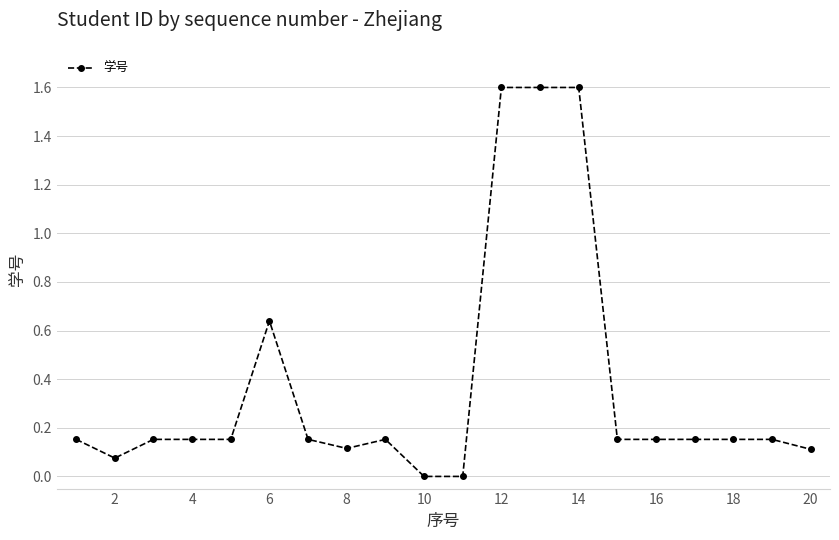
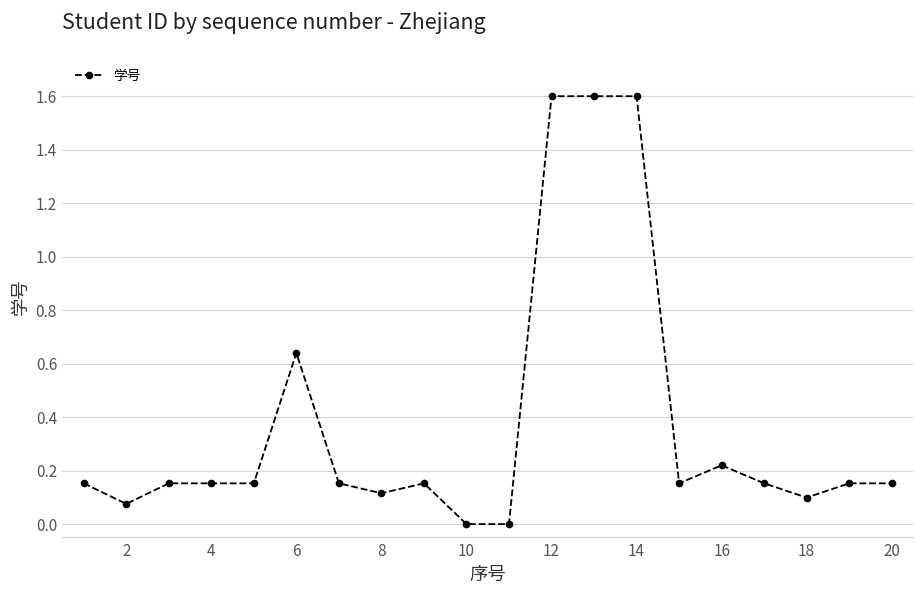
  {
    "2": 0.08,
    "4": 0.15,
    "6": 0.64,
    "8": 0.12,
    "10": 0.00,
    "12": 1.60,
    "14": 1.60,
-   "16": 0.15,
-   "18": 0.15,
-   "20": 0.11
+   "16": 0.22,
+   "18": 0.10,
+   "20": 0.15
  }
